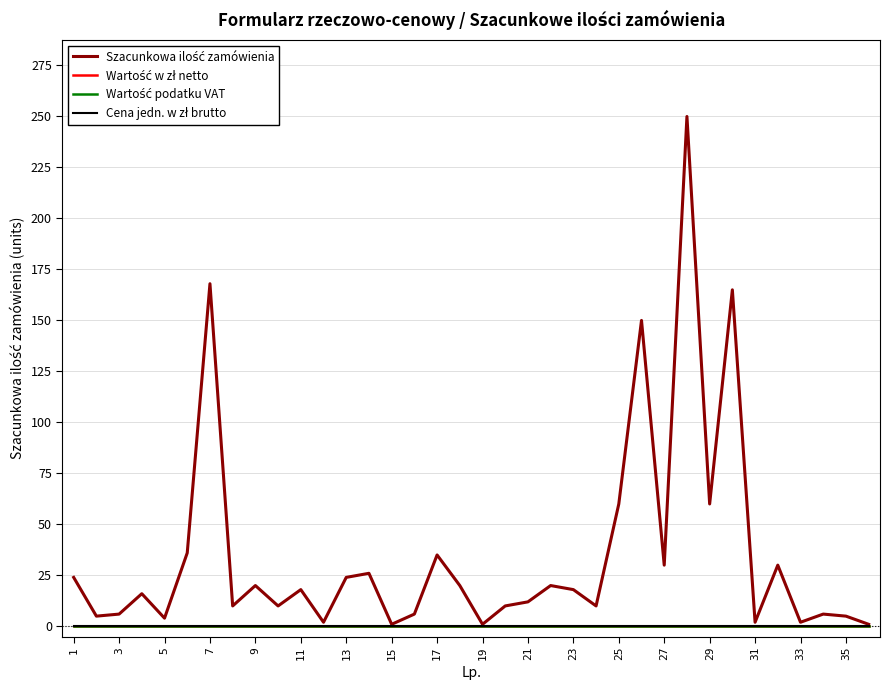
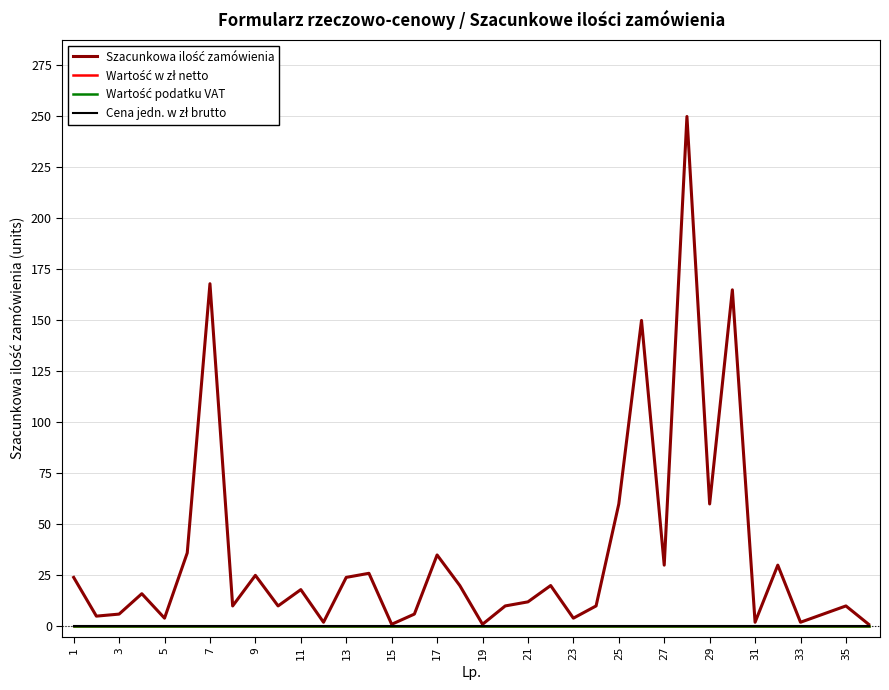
  {
    "Szacunkowa ilość zamówienia": {
      "1": 24,
      "3": 6,
      "5": 4,
      "7": 168,
-     "9": 20,
+     "9": 25,
      "11": 18,
      "13": 24,
      "17": 35,
      "21": 12,
-     "23": 18,
+     "23": 4,
      "25": 60,
      "27": 30,
      "29": 60,
      "31": 2,
      "33": 2,
-     "35": 5
+     "35": 10
    },
    "Cena jedn. w zł brutto": {
      "1": 0,
      "3": 0,
      "5": 0,
      "7": 0,
      "9": 0,
      "11": 0,
      "13": 0,
      "17": 0,
      "21": 0,
      "23": 0,
      "25": 0,
      "27": 0,
      "29": 0,
      "31": 0,
      "33": 0,
      "35": 0
    }
  }
